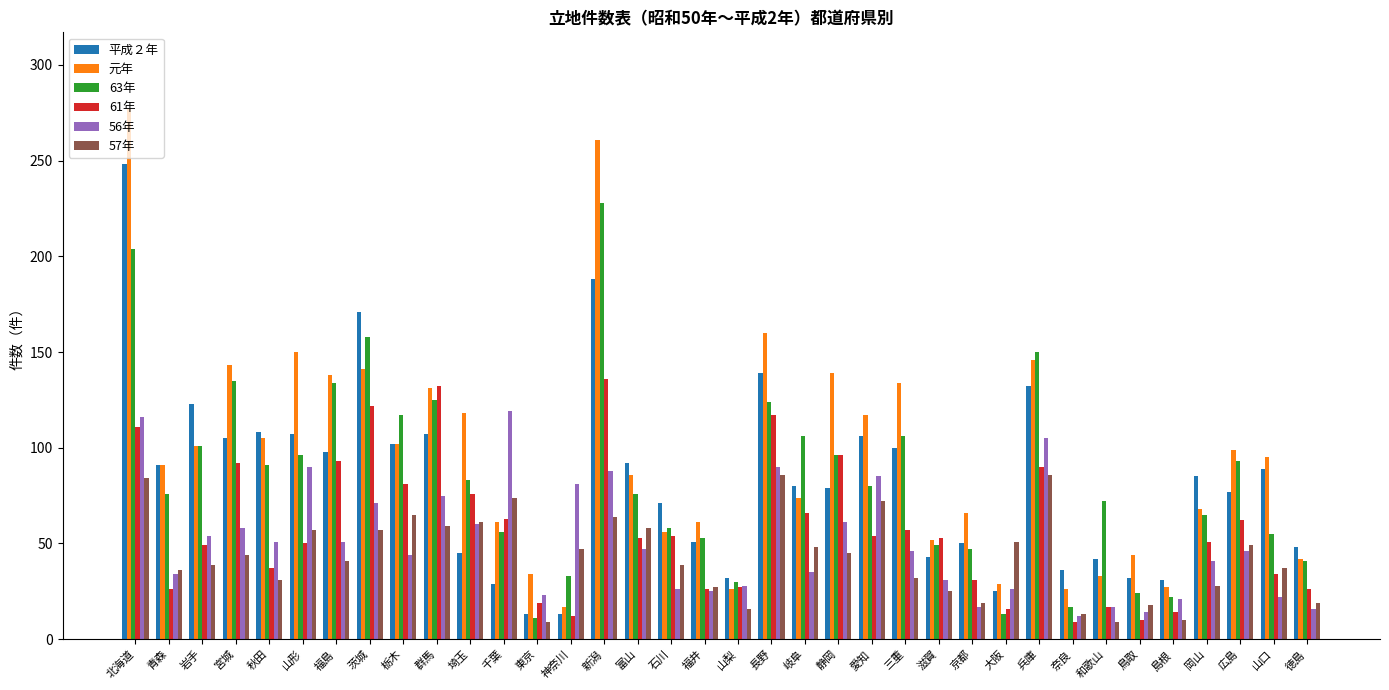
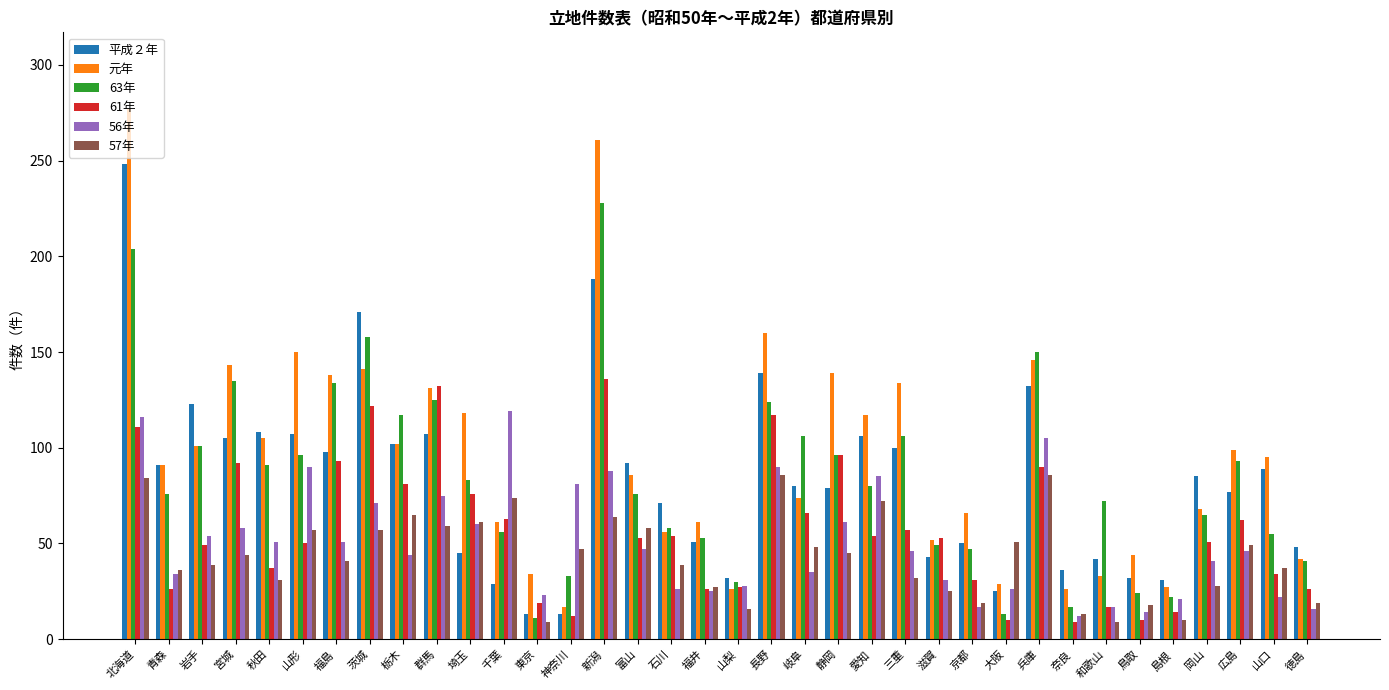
  {
    "61年": {
      "北海道": 111,
      "青森": 26,
      "岩手": 49,
      "宮城": 92,
      "秋田": 37,
      "山形": 50,
      "福島": 93,
      "茨城": 122,
      "栃木": 81,
      "群馬": 132,
      "埼玉": 76,
      "千葉": 63,
      "東京": 19,
      "神奈川": 12,
      "新潟": 136,
      "富山": 53,
      "石川": 54,
      "福井": 26,
      "山梨": 27,
      "長野": 117,
      "岐阜": 66,
      "静岡": 96,
      "愛知": 54,
      "三重": 57,
      "滋賀": 53,
      "京都": 31,
-     "大阪": 16,
+     "大阪": 10,
      "兵庫": 90,
      "奈良": 9,
      "和歌山": 17,
      "鳥取": 10,
      "島根": 14,
      "岡山": 51,
      "広島": 62,
      "山口": 34,
      "徳島": 26
    }
  }
